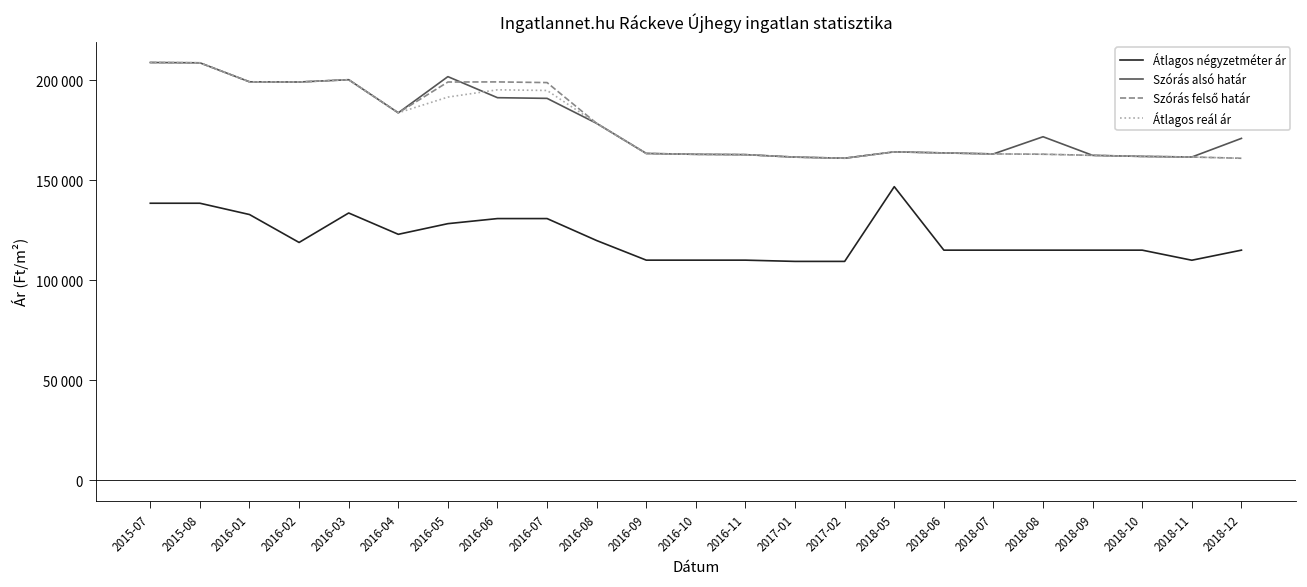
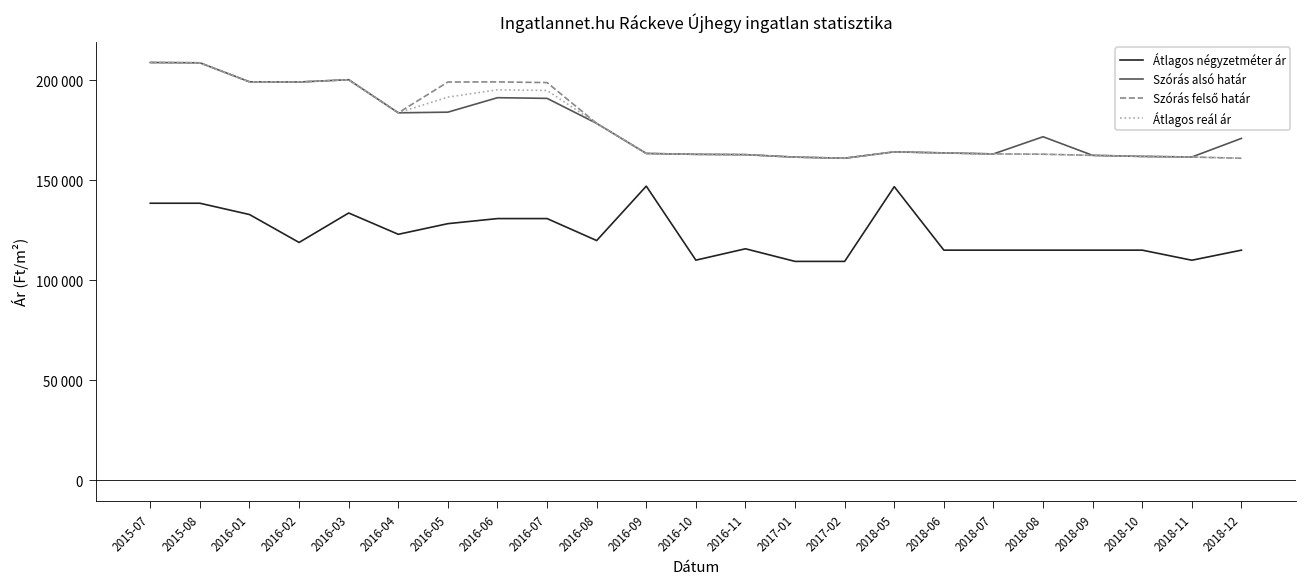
  {
    "Átlagos négyzetméter ár": {
      "2015-07": 138000,
      "2015-08": 138000,
      "2016-01": 133000,
      "2016-02": 119000,
      "2016-03": 134000,
      "2016-04": 123000,
      "2016-05": 128000,
      "2016-06": 131000,
      "2016-07": 131000,
      "2016-08": 120000,
-     "2016-09": 110000,
+     "2016-09": 147000,
      "2016-10": 110000,
-     "2016-11": 110000,
+     "2016-11": 116000,
      "2017-01": 109000,
      "2017-02": 109000,
      "2018-05": 147000,
      "2018-06": 115000,
      "2018-07": 115000,
      "2018-08": 115000,
      "2018-09": 115000,
      "2018-10": 115000,
      "2018-11": 110000,
      "2018-12": 115000
    },
    "Szórás alsó határ": {
-     "2016-05": 202000,
+     "2016-05": 184000,
      "2016-06": 191000,
      "2016-07": 191000,
      "2018-08": 172000,
      "2018-12": 171000
    }
  }
